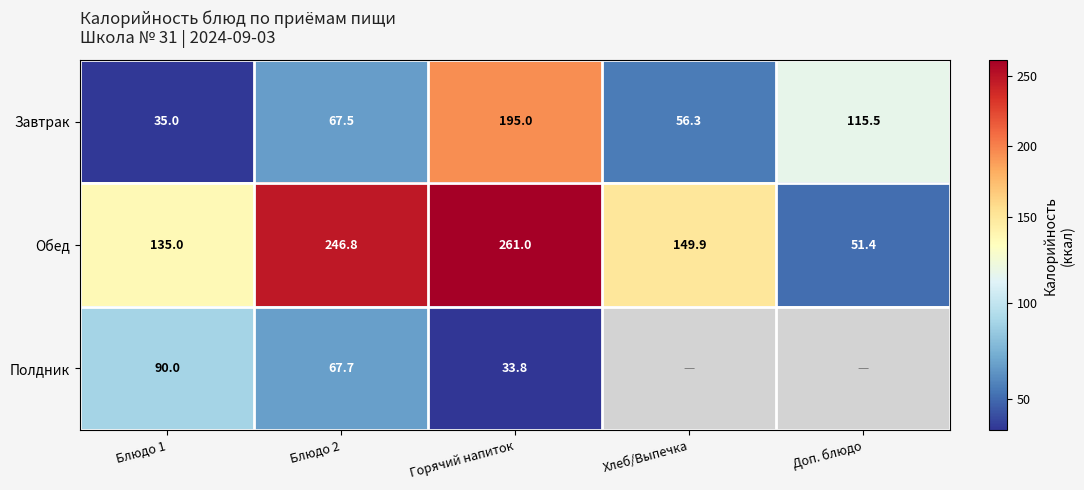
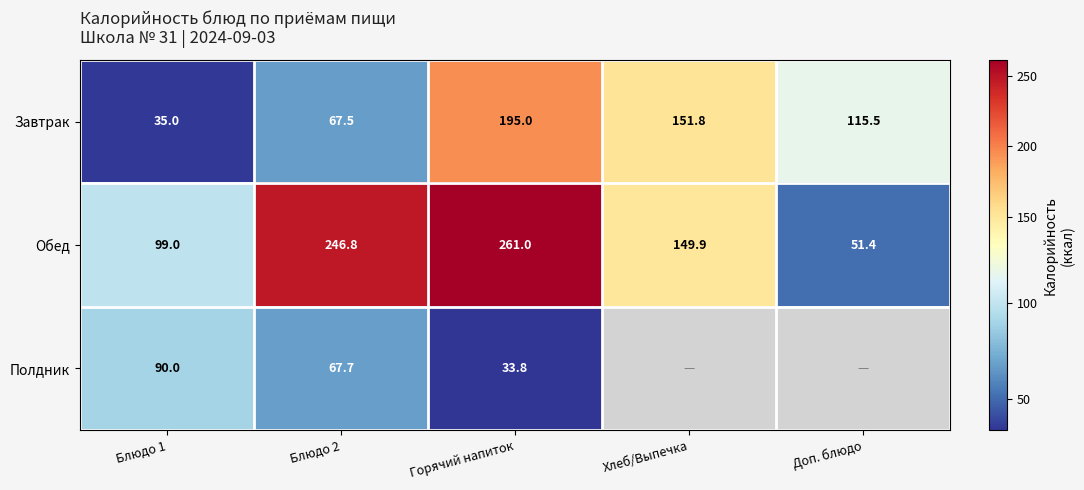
  {
    "Завтрак": {
      "Блюдо 1": 35.0,
      "Блюдо 2": 67.5,
      "Горячий напиток": 195.0,
-     "Хлеб/Выпечка": 56.3,
+     "Хлеб/Выпечка": 151.8,
      "Доп. блюдо": 115.5
    },
    "Обед": {
-     "Блюдо 1": 135.0,
+     "Блюдо 1": 99.0,
      "Блюдо 2": 246.8,
      "Горячий напиток": 261.0,
      "Хлеб/Выпечка": 149.9,
      "Доп. блюдо": 51.4
    },
    "Полдник": {
      "Блюдо 1": 90.0,
      "Блюдо 2": 67.7,
      "Горячий напиток": 33.8
    }
  }
